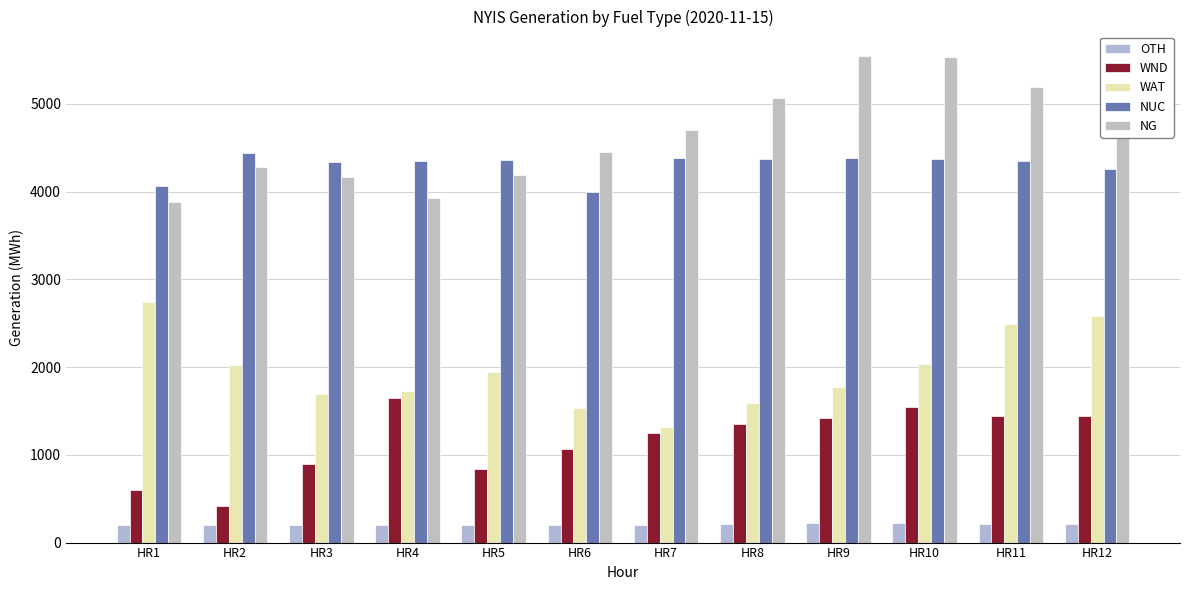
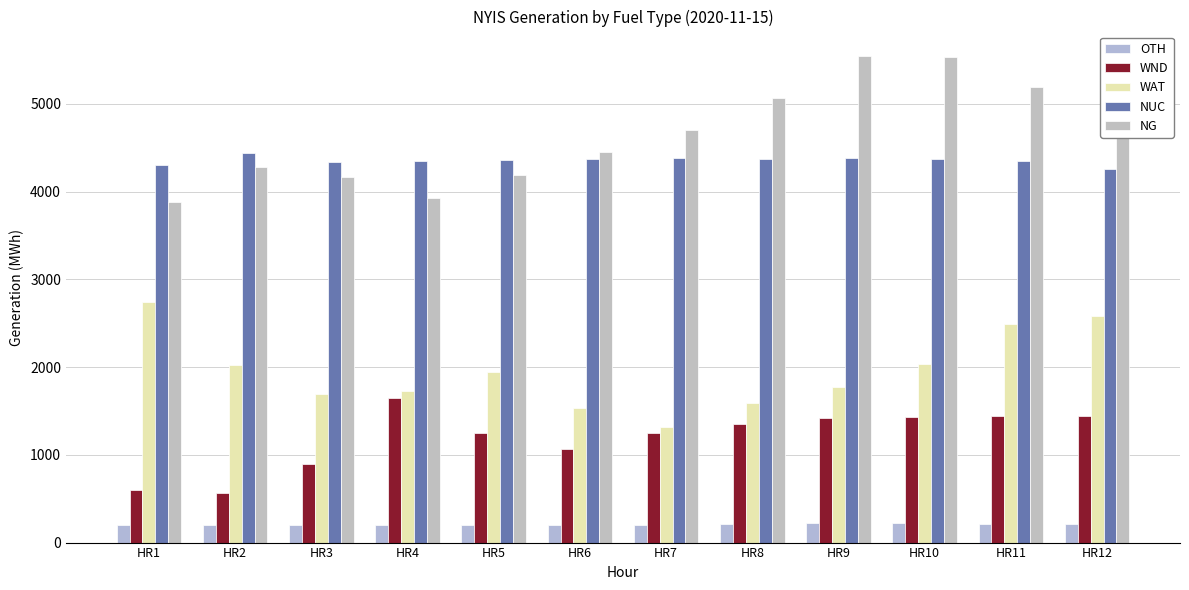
  {
    "WND": {
      "HR1": 600,
-     "HR2": 400,
+     "HR2": 600,
      "HR3": 900,
      "HR4": 1700,
-     "HR5": 800,
+     "HR5": 1300,
      "HR6": 1100,
      "HR7": 1300,
      "HR8": 1400,
      "HR9": 1400,
-     "HR10": 1500,
+     "HR10": 1400,
      "HR11": 1400,
      "HR12": 1400
    },
    "NUC": {
-     "HR1": 4100,
+     "HR1": 4300,
      "HR2": 4400,
      "HR3": 4300,
      "HR4": 4300,
      "HR5": 4400,
-     "HR6": 4000,
+     "HR6": 4400,
      "HR7": 4400,
      "HR8": 4400,
      "HR9": 4400,
      "HR10": 4400,
      "HR11": 4300,
      "HR12": 4300
    }
  }
